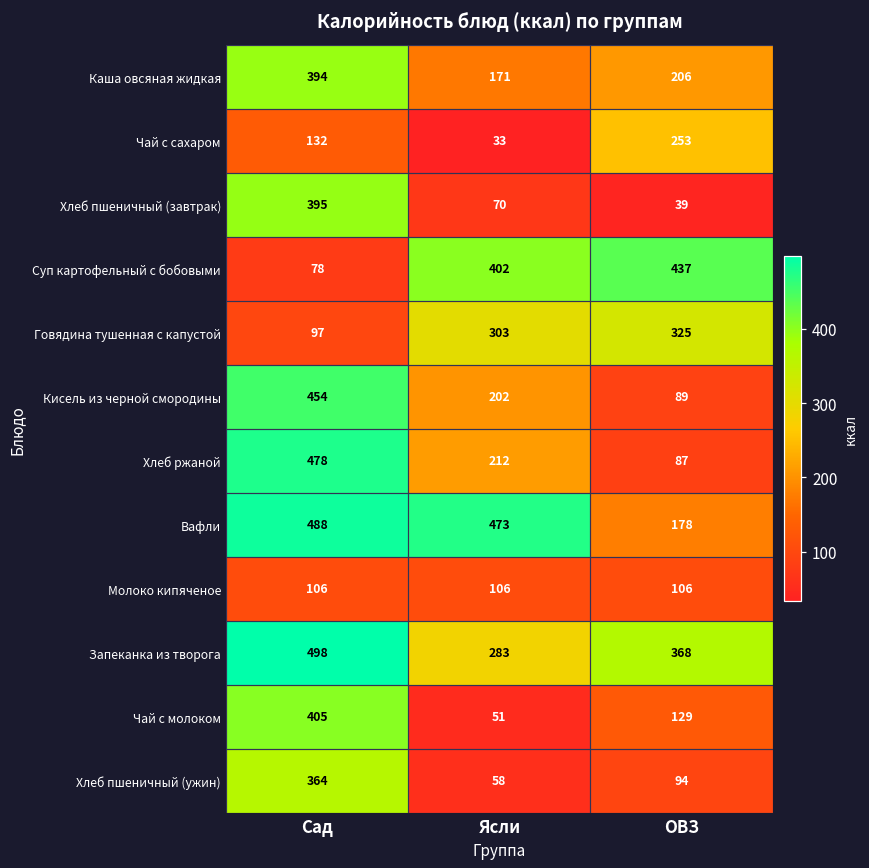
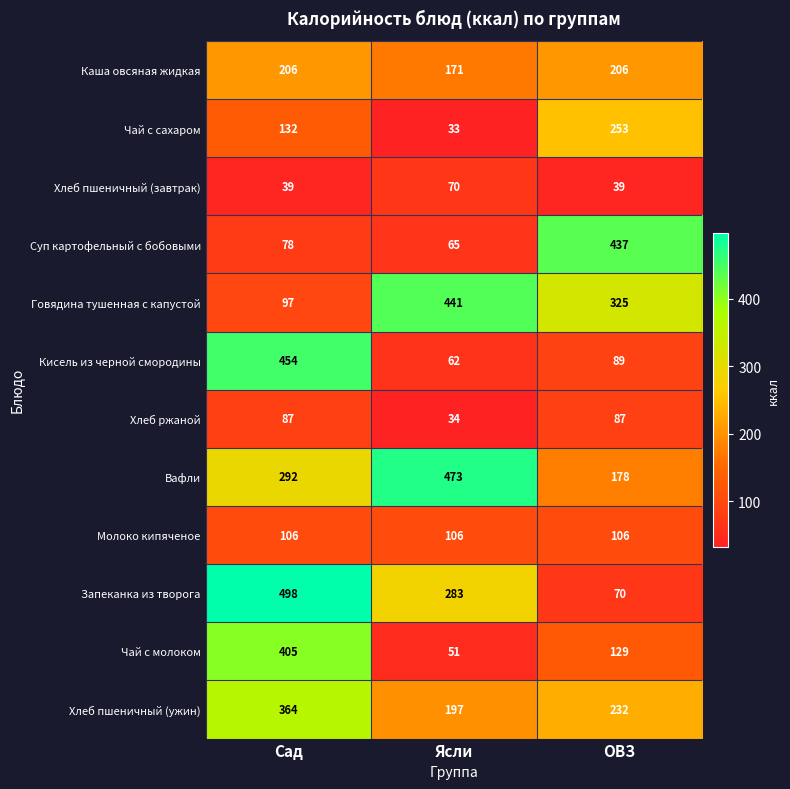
  {
    "Каша овсяная жидкая": {
-     "Сад": 394,
+     "Сад": 206,
      "Ясли": 171,
      "ОВЗ": 206
    },
    "Чай с сахаром": {
      "Сад": 132,
      "Ясли": 33,
      "ОВЗ": 253
    },
    "Хлеб пшеничный (завтрак)": {
-     "Сад": 395,
+     "Сад": 39,
      "Ясли": 70,
      "ОВЗ": 39
    },
    "Суп картофельный с бобовыми": {
      "Сад": 78,
-     "Ясли": 402,
+     "Ясли": 65,
      "ОВЗ": 437
    },
    "Говядина тушенная с капустой": {
      "Сад": 97,
-     "Ясли": 303,
+     "Ясли": 441,
      "ОВЗ": 325
    },
    "Кисель из черной смородины": {
      "Сад": 454,
-     "Ясли": 202,
+     "Ясли": 62,
      "ОВЗ": 89
    },
    "Хлеб ржаной": {
-     "Сад": 478,
-     "Ясли": 212,
+     "Сад": 87,
+     "Ясли": 34,
      "ОВЗ": 87
    },
    "Вафли": {
-     "Сад": 488,
+     "Сад": 292,
      "Ясли": 473,
      "ОВЗ": 178
    },
    "Молоко кипяченое": {
      "Сад": 106,
      "Ясли": 106,
      "ОВЗ": 106
    },
    "Запеканка из творога": {
      "Сад": 498,
      "Ясли": 283,
-     "ОВЗ": 368
+     "ОВЗ": 70
    },
    "Чай с молоком": {
      "Сад": 405,
      "Ясли": 51,
      "ОВЗ": 129
    },
    "Хлеб пшеничный (ужин)": {
      "Сад": 364,
-     "Ясли": 58,
-     "ОВЗ": 94
+     "Ясли": 197,
+     "ОВЗ": 232
    }
  }
